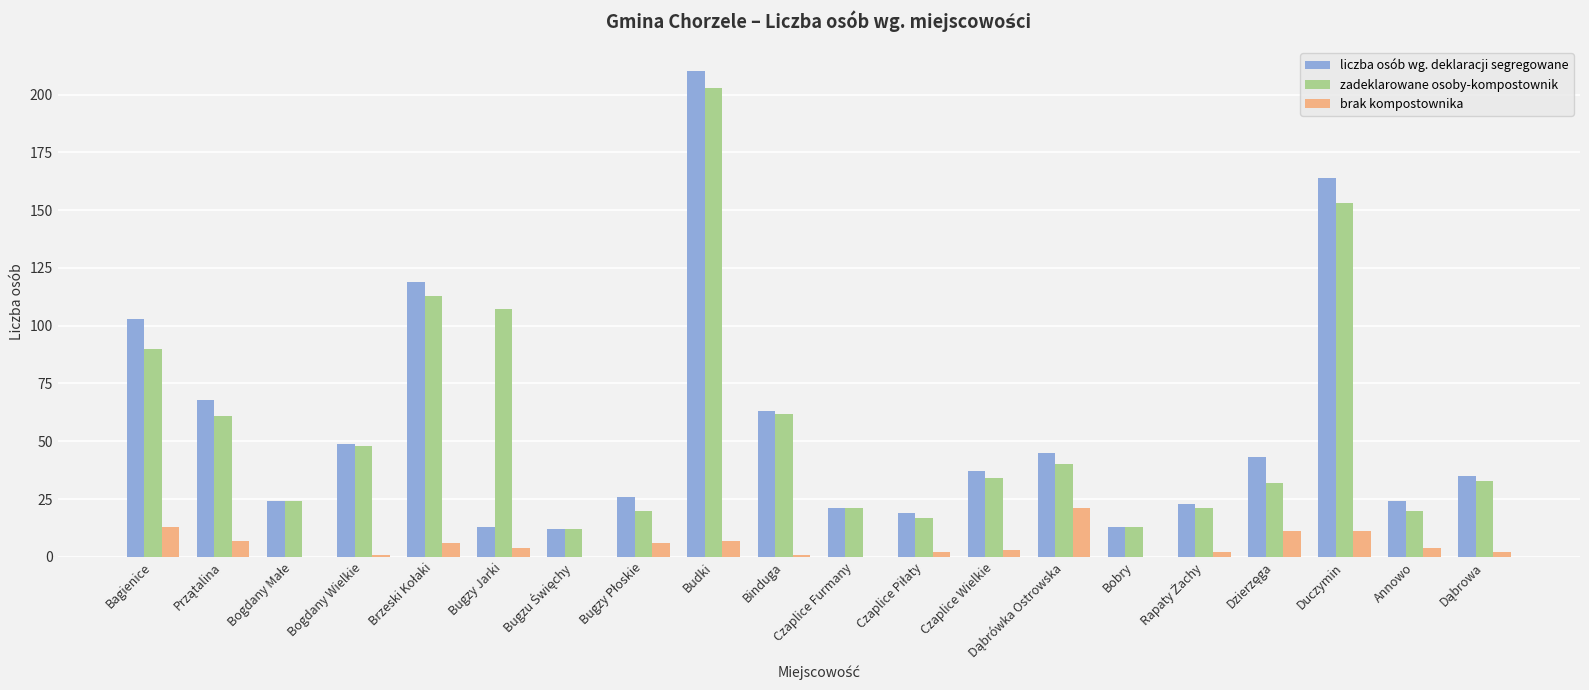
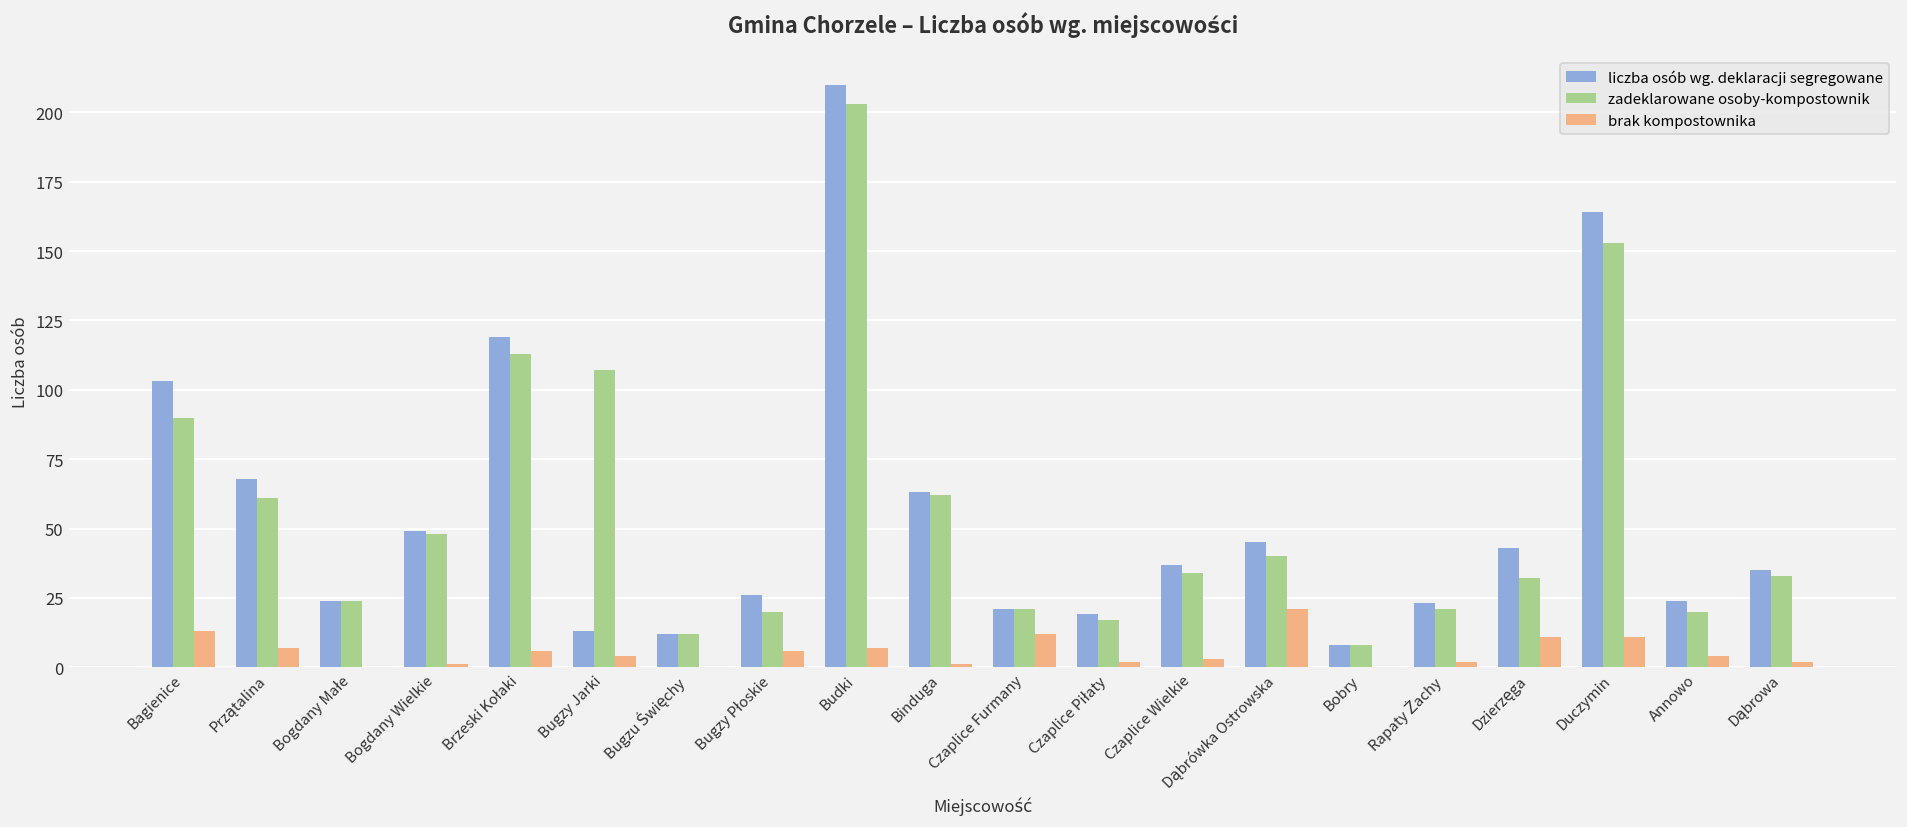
  {
    "liczba osób wg. deklaracji segregowane": {
      "Bagienice": 103,
      "Przątalina": 68,
      "Bogdany Małe": 24,
      "Bogdany Wielkie": 49,
      "Brzeski Kołaki": 119,
      "Bugzy Jarki": 13,
      "Bugzu Święchy": 12,
      "Bugzy Płoskie": 26,
      "Budki": 210,
      "Binduga": 63,
      "Czaplice Furmany": 21,
      "Czaplice Piłaty": 19,
      "Czaplice Wielkie": 37,
      "Dąbrówka Ostrowska": 45,
-     "Bobry": 13,
+     "Bobry": 8,
      "Rapaty Żachy": 23,
      "Dzierzęga": 43,
      "Duczymin": 164,
      "Annowo": 24,
      "Dąbrowa": 35
    },
    "zadeklarowane osoby-kompostownik": {
      "Bagienice": 90,
      "Przątalina": 61,
      "Bogdany Małe": 24,
      "Bogdany Wielkie": 48,
      "Brzeski Kołaki": 113,
      "Bugzy Jarki": 107,
      "Bugzu Święchy": 12,
      "Bugzy Płoskie": 20,
      "Budki": 203,
      "Binduga": 62,
      "Czaplice Furmany": 21,
      "Czaplice Piłaty": 17,
      "Czaplice Wielkie": 34,
      "Dąbrówka Ostrowska": 40,
-     "Bobry": 13,
+     "Bobry": 8,
      "Rapaty Żachy": 21,
      "Dzierzęga": 32,
      "Duczymin": 153,
      "Annowo": 20,
      "Dąbrowa": 33
    },
    "brak kompostownika": {
      "Bagienice": 13,
      "Przątalina": 7,
      "Bogdany Małe": 0,
      "Brzeski Kołaki": 6,
      "Bugzy Jarki": 4,
      "Bugzu Święchy": 0,
      "Bugzy Płoskie": 6,
      "Budki": 7,
-     "Czaplice Furmany": 0,
+     "Czaplice Furmany": 12,
      "Czaplice Piłaty": 2,
      "Czaplice Wielkie": 3,
      "Dąbrówka Ostrowska": 21,
      "Bobry": 0,
      "Rapaty Żachy": 2,
      "Dzierzęga": 11,
      "Duczymin": 11,
      "Annowo": 4,
      "Dąbrowa": 2
    }
  }
